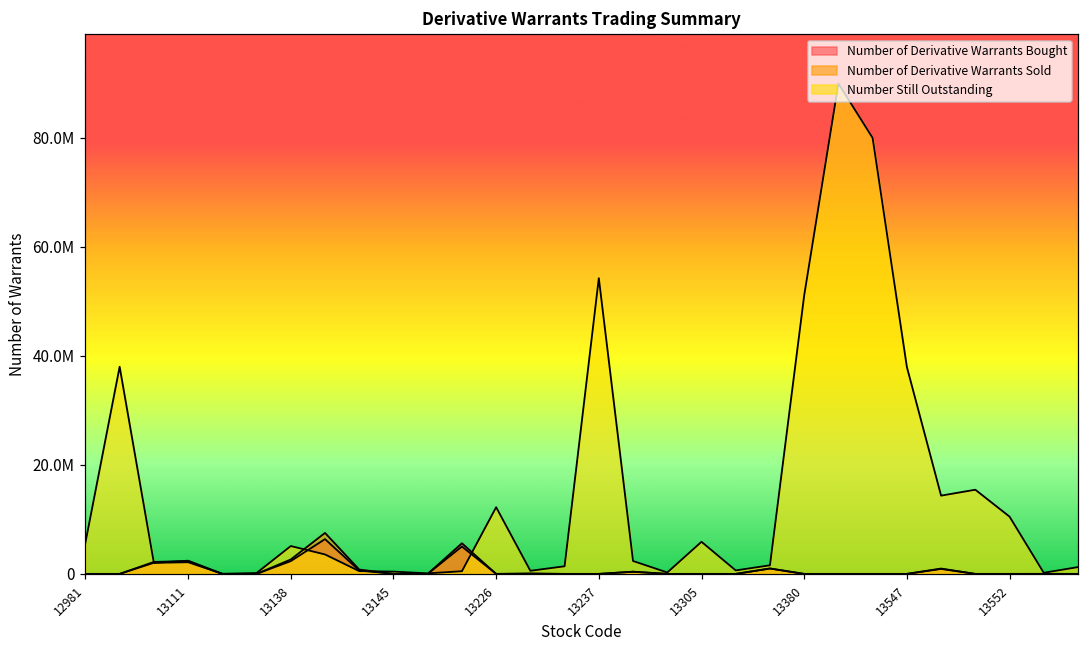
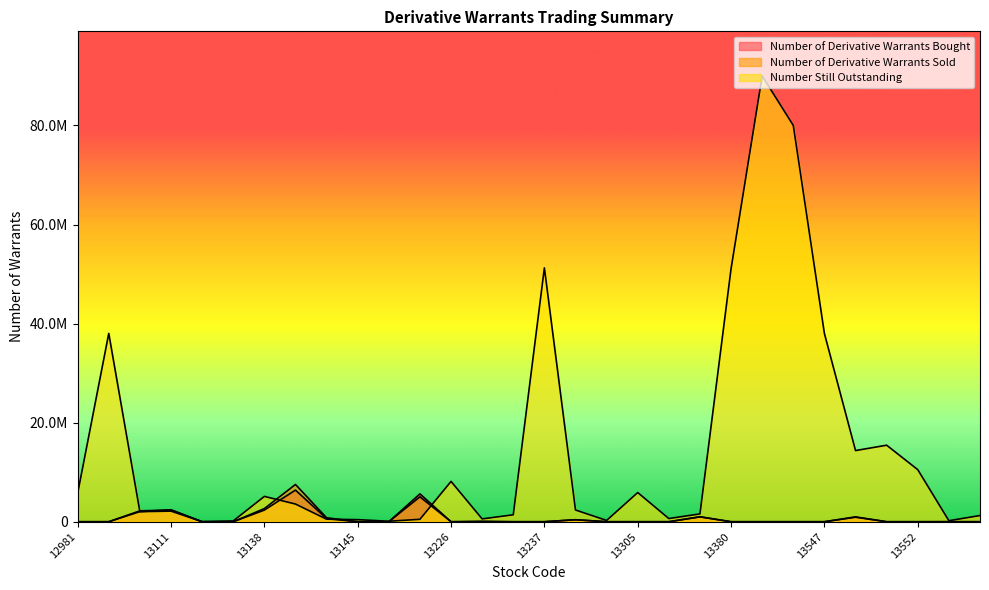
  {
    "Number Still Outstanding": {
      "12981": 6000000,
      "13138": 5000000,
-     "13226": 12000000,
-     "13237": 54000000,
+     "13226": 8000000,
+     "13237": 51000000,
      "13305": 6000000,
      "13380": 51000000,
      "13547": 38000000,
      "13552": 11000000
    }
  }
